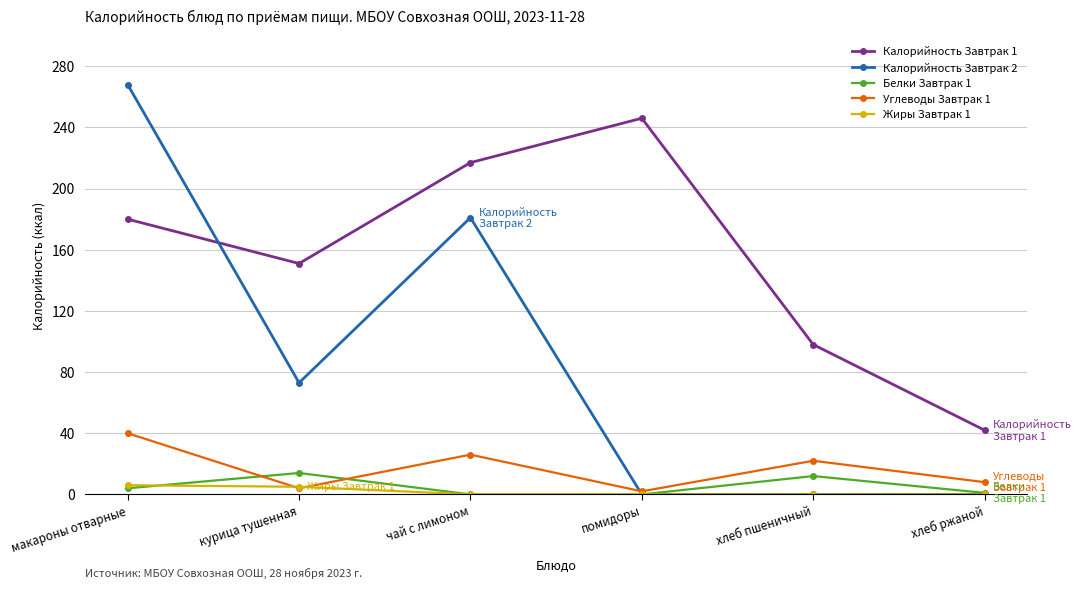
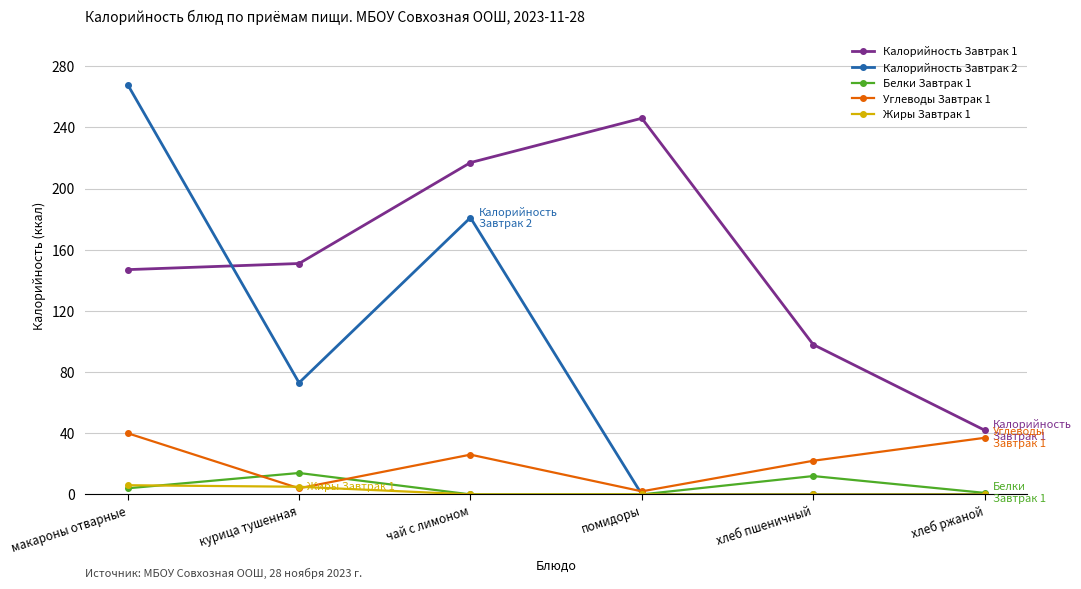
  {
    "Калорийность Завтрак 1": {
-     "макароны отварные": 180,
+     "макароны отварные": 147,
      "курица тушенная": 151,
      "чай с лимоном": 217,
      "помидоры": 246,
      "хлеб пшеничный": 98
    },
    "Калорийность Завтрак 2": {
      "макароны отварные": 268,
      "курица тушенная": 73
    },
    "Белки Завтрак 1": {
      "макароны отварные": 4,
      "курица тушенная": 14,
      "хлеб пшеничный": 12
    },
    "Углеводы Завтрак 1": {
      "макароны отварные": 40,
      "чай с лимоном": 26,
      "помидоры": 2,
      "хлеб пшеничный": 22,
-     "хлеб ржаной": 8
+     "хлеб ржаной": 37
    },
    "Жиры Завтрак 1": {
      "макароны отварные": 6
    }
  }
